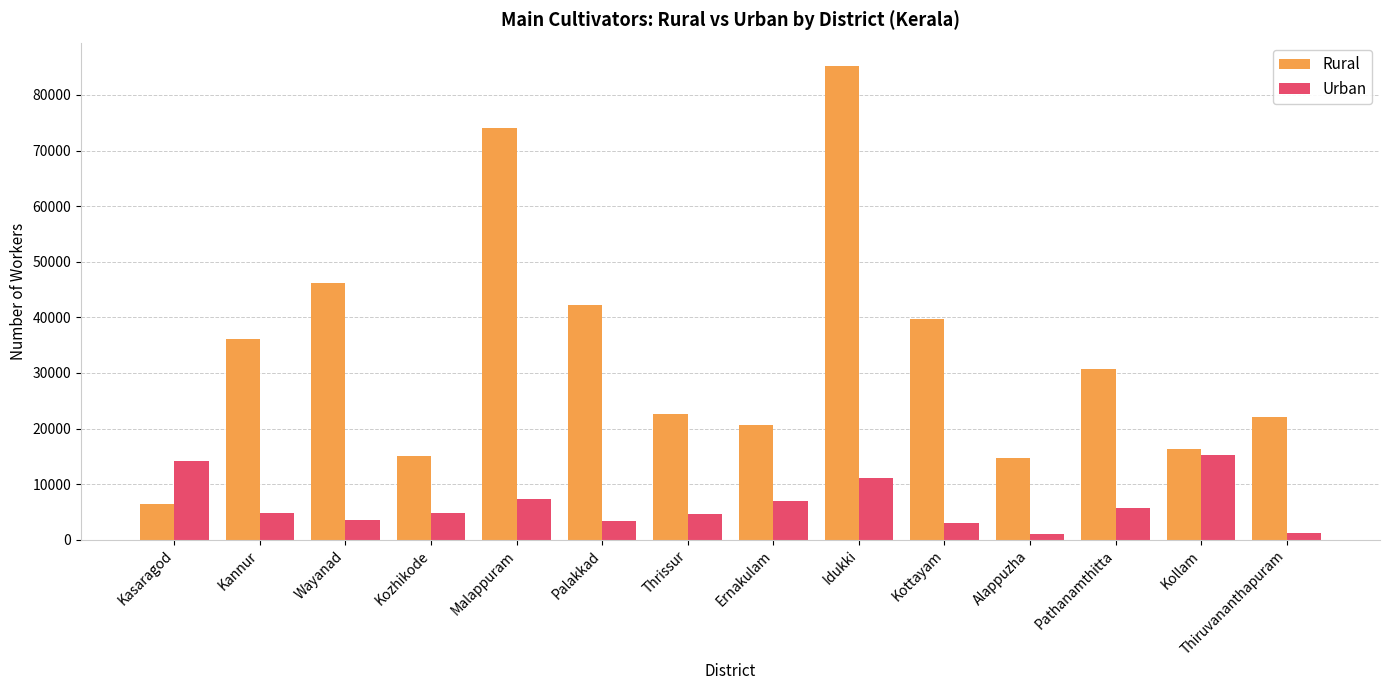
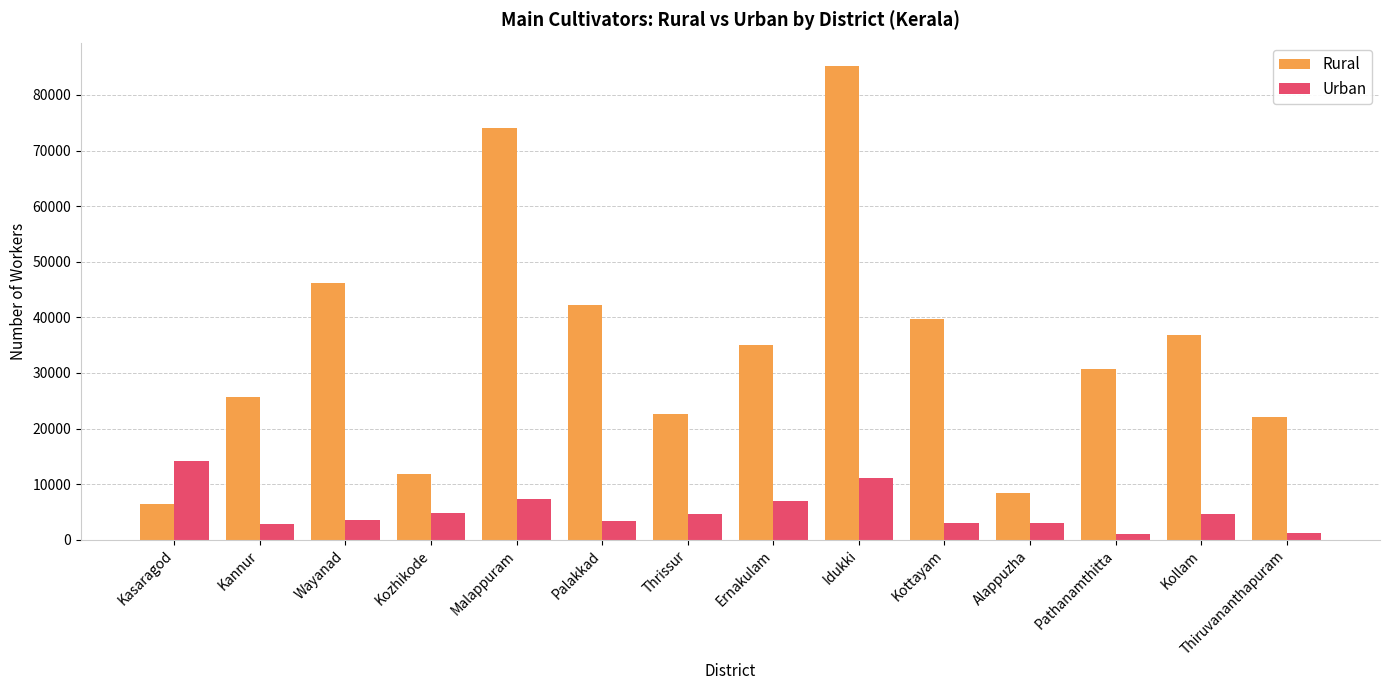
  {
    "Rural": {
      "Kasaragod": 6000,
-     "Kannur": 36000,
+     "Kannur": 26000,
      "Wayanad": 46000,
-     "Kozhikode": 15000,
+     "Kozhikode": 12000,
      "Malappuram": 74000,
      "Palakkad": 42000,
      "Thrissur": 23000,
-     "Ernakulam": 21000,
+     "Ernakulam": 35000,
      "Idukki": 85000,
      "Kottayam": 40000,
-     "Alappuzha": 15000,
+     "Alappuzha": 8000,
      "Pathanamthitta": 31000,
-     "Kollam": 16000,
+     "Kollam": 37000,
      "Thiruvananthapuram": 22000
    },
    "Urban": {
      "Kasaragod": 14000,
-     "Kannur": 5000,
+     "Kannur": 3000,
      "Wayanad": 4000,
      "Kozhikode": 5000,
      "Malappuram": 7000,
      "Palakkad": 3000,
      "Thrissur": 5000,
      "Ernakulam": 7000,
      "Idukki": 11000,
      "Kottayam": 3000,
-     "Alappuzha": 1000,
-     "Pathanamthitta": 6000,
-     "Kollam": 15000,
+     "Alappuzha": 3000,
+     "Pathanamthitta": 1000,
+     "Kollam": 5000,
      "Thiruvananthapuram": 1000
    }
  }
